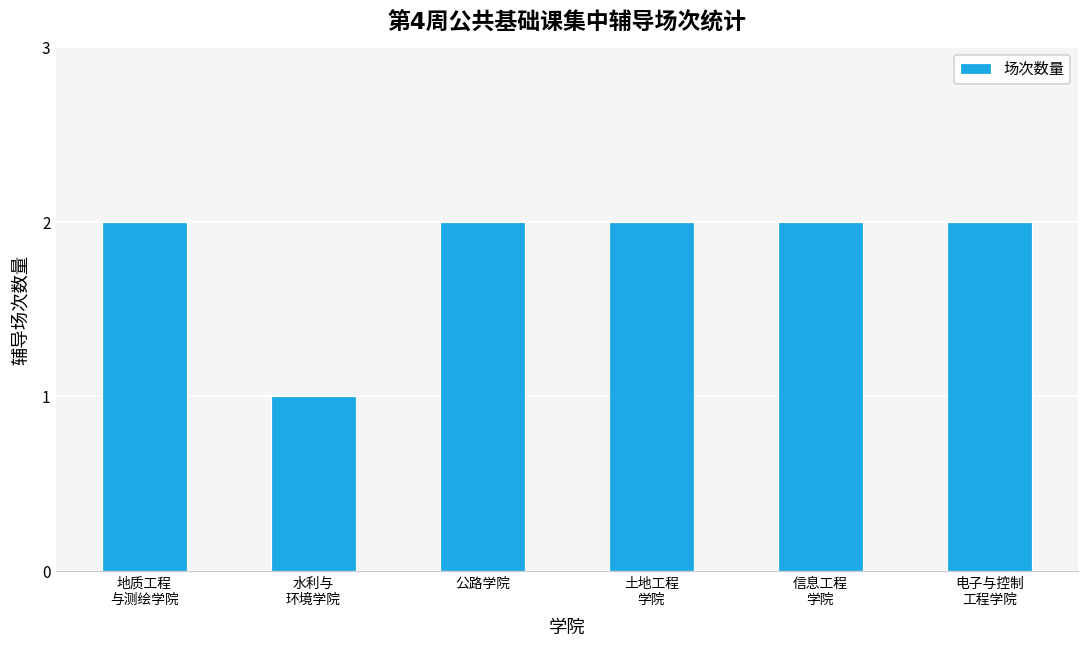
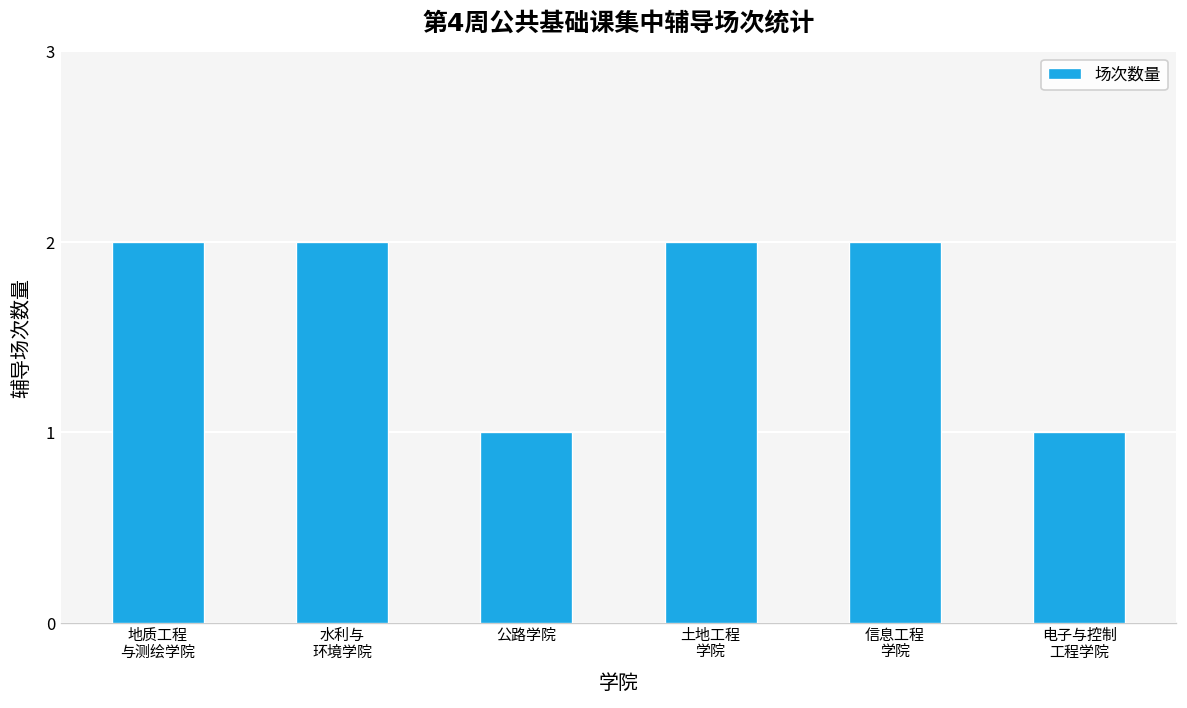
  {
    "地质工程 与测绘学院": 2,
-   "水利与 环境学院": 1,
-   "公路学院": 2,
+   "水利与 环境学院": 2,
+   "公路学院": 1,
    "土地工程 学院": 2,
    "信息工程 学院": 2,
-   "电子与控制 工程学院": 2
+   "电子与控制 工程学院": 1
  }
